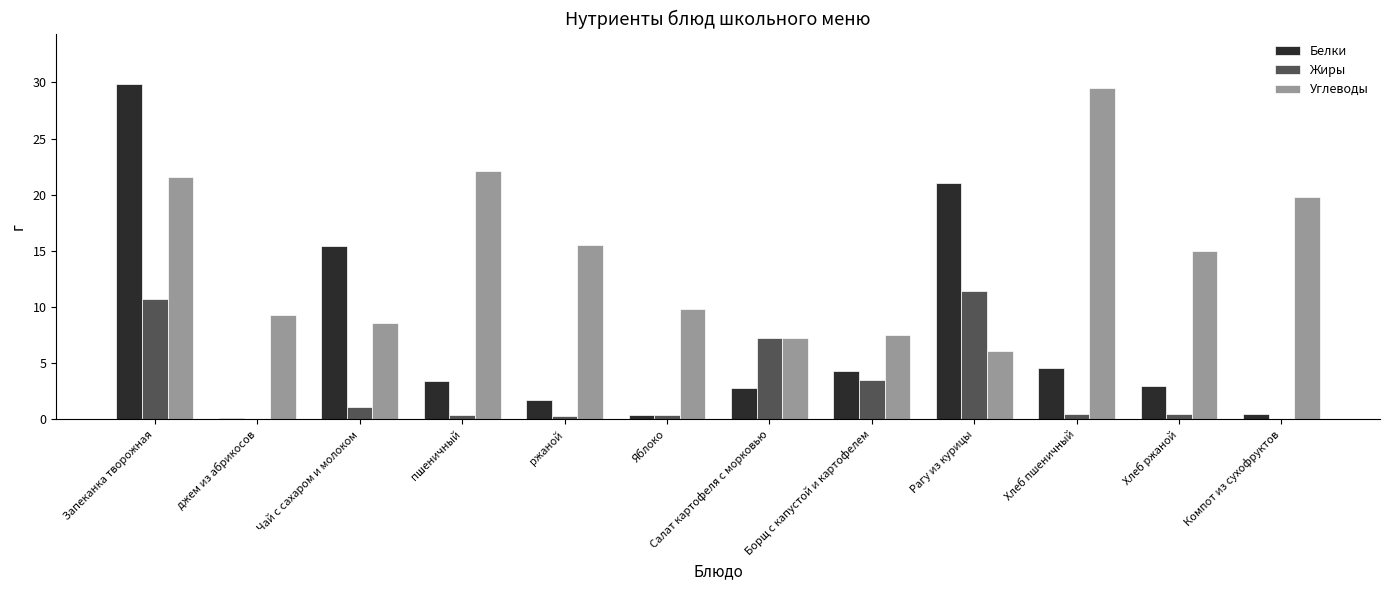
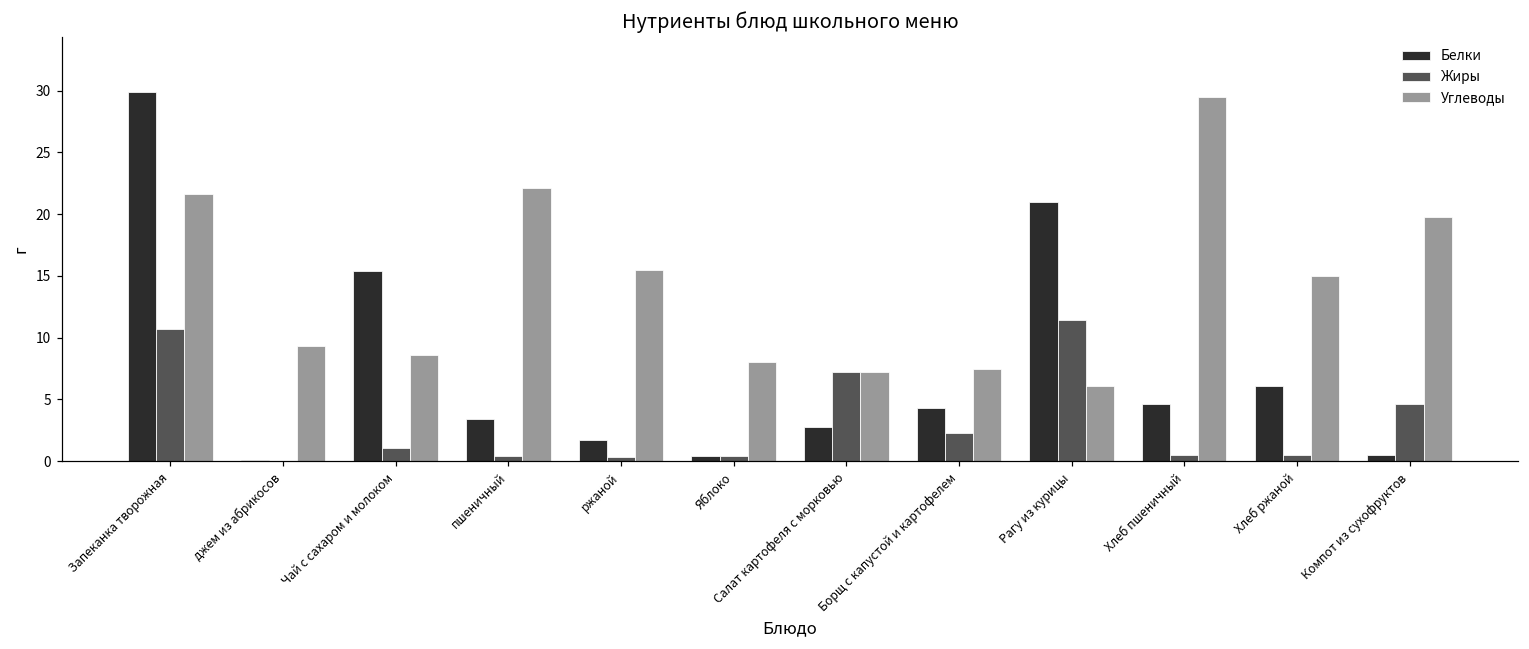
  {
    "Белки": {
      "Запеканка творожная": 29.9,
      "Чай с сахаром и молоком": 15.4,
      "пшеничный": 3.4,
      "ржаной": 1.7,
      "Яблоко": 0.4,
      "Салат картофеля с морковью": 2.8,
      "Борщ с капустой и картофелем": 4.3,
      "Рагу из курицы": 21.0,
      "Хлеб пшеничный": 4.6,
-     "Хлеб ржаной": 3.0,
+     "Хлеб ржаной": 6.1,
      "Компот из сухофруктов": 0.5
    },
    "Жиры": {
      "Запеканка творожная": 10.7,
      "джем из абрикосов": 0.0,
      "Чай с сахаром и молоком": 1.1,
      "пшеничный": 0.4,
      "ржаной": 0.3,
      "Яблоко": 0.4,
      "Салат картофеля с морковью": 7.2,
-     "Борщ с капустой и картофелем": 3.5,
+     "Борщ с капустой и картофелем": 2.3,
      "Рагу из курицы": 11.4,
      "Хлеб пшеничный": 0.5,
      "Хлеб ржаной": 0.5,
-     "Компот из сухофруктов": 0.0
+     "Компот из сухофруктов": 4.6
    },
    "Углеводы": {
      "Запеканка творожная": 21.6,
      "джем из абрикосов": 9.3,
      "Чай с сахаром и молоком": 8.6,
      "пшеничный": 22.1,
      "ржаной": 15.5,
-     "Яблоко": 9.8,
+     "Яблоко": 8.0,
      "Салат картофеля с морковью": 7.2,
      "Борщ с капустой и картофелем": 7.5,
      "Рагу из курицы": 6.1,
      "Хлеб пшеничный": 29.5,
      "Хлеб ржаной": 15.0,
      "Компот из сухофруктов": 19.8
    }
  }
